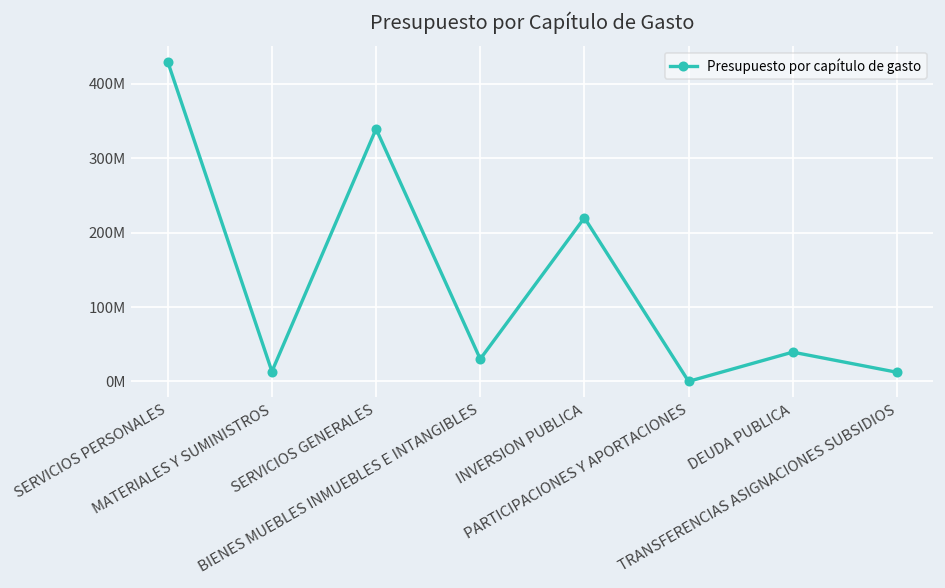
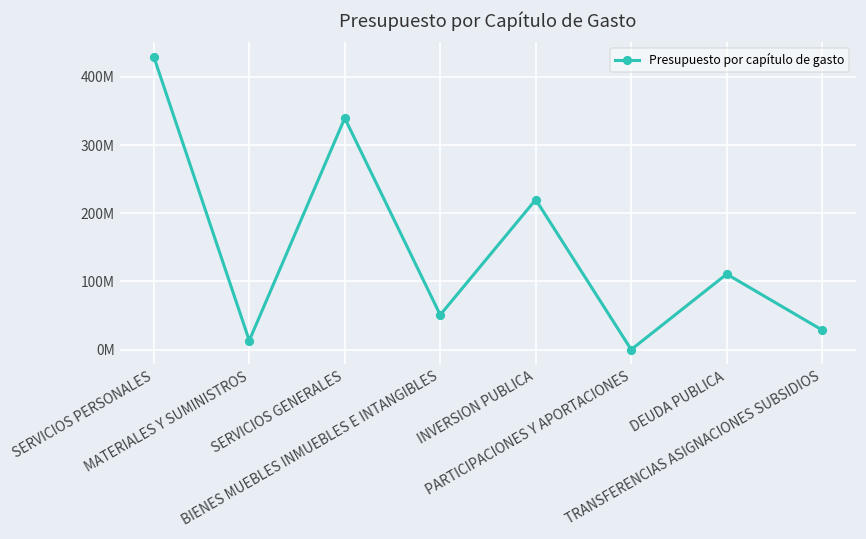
  {
    "SERVICIOS PERSONALES": 430000000,
    "MATERIALES Y SUMINISTROS": 10000000,
    "SERVICIOS GENERALES": 340000000,
-   "BIENES MUEBLES INMUEBLES E INTANGIBLES": 30000000,
+   "BIENES MUEBLES INMUEBLES E INTANGIBLES": 50000000,
    "INVERSION PUBLICA": 220000000,
    "PARTICIPACIONES Y APORTACIONES": 0,
-   "DEUDA PUBLICA": 40000000,
-   "TRANSFERENCIAS ASIGNACIONES SUBSIDIOS": 10000000
+   "DEUDA PUBLICA": 110000000,
+   "TRANSFERENCIAS ASIGNACIONES SUBSIDIOS": 30000000
  }
